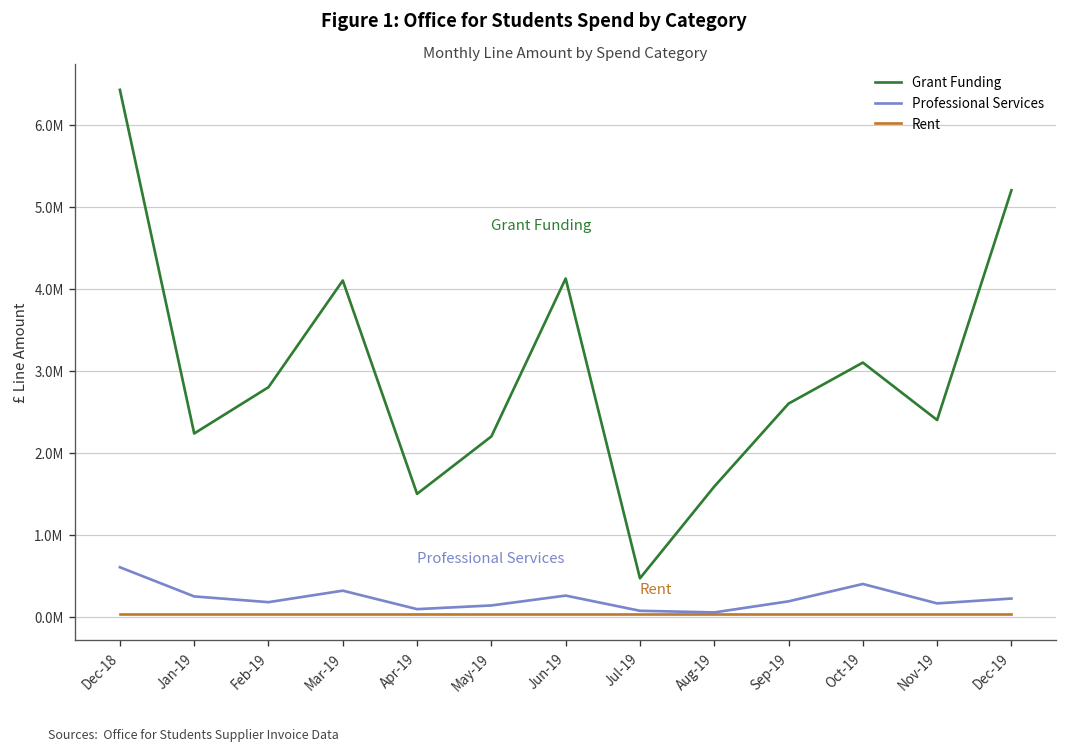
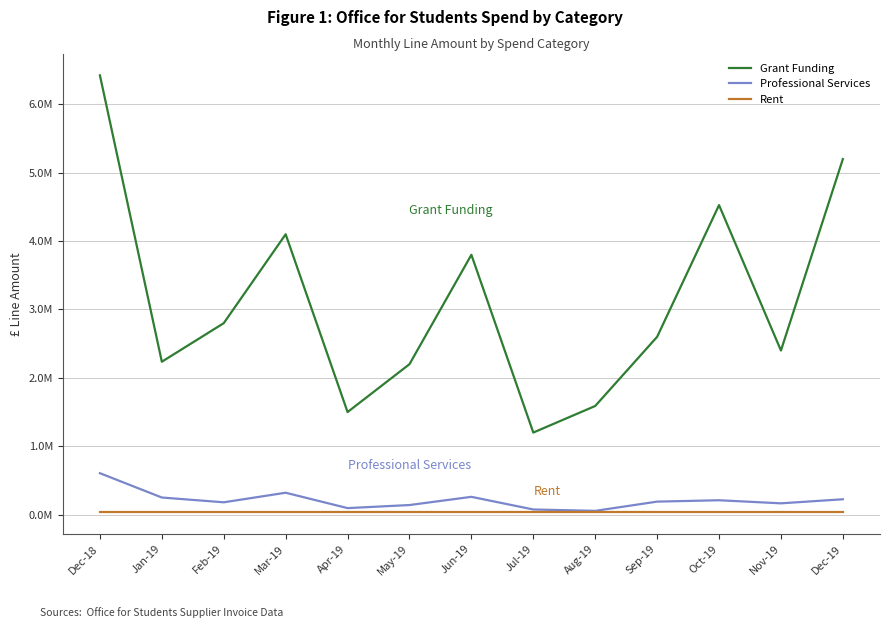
  {
    "Grant Funding": {
      "Dec-18": 6400000,
      "Jan-19": 2200000,
      "Feb-19": 2800000,
      "Mar-19": 4100000,
      "Apr-19": 1500000,
      "May-19": 2200000,
-     "Jun-19": 4100000,
-     "Jul-19": 500000,
+     "Jun-19": 3800000,
+     "Jul-19": 1200000,
      "Aug-19": 1600000,
      "Sep-19": 2600000,
-     "Oct-19": 3100000,
+     "Oct-19": 4500000,
      "Nov-19": 2400000,
      "Dec-19": 5200000
    },
    "Professional Services": {
      "Dec-18": 600000,
      "Jan-19": 300000,
      "Feb-19": 200000,
      "Mar-19": 300000,
      "Apr-19": 100000,
      "May-19": 100000,
      "Jun-19": 300000,
      "Sep-19": 200000,
-     "Oct-19": 400000,
+     "Oct-19": 200000,
      "Nov-19": 200000,
      "Dec-19": 200000
    },
    "Rent": {
      "Dec-18": 0,
      "Jan-19": 0,
      "Feb-19": 0,
      "Mar-19": 0,
      "Apr-19": 0,
      "May-19": 0,
      "Jun-19": 0,
      "Sep-19": 0,
      "Oct-19": 0,
      "Nov-19": 0,
      "Dec-19": 0
    }
  }
